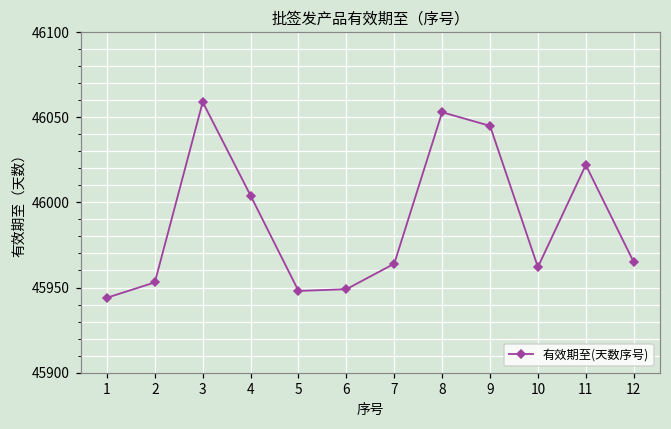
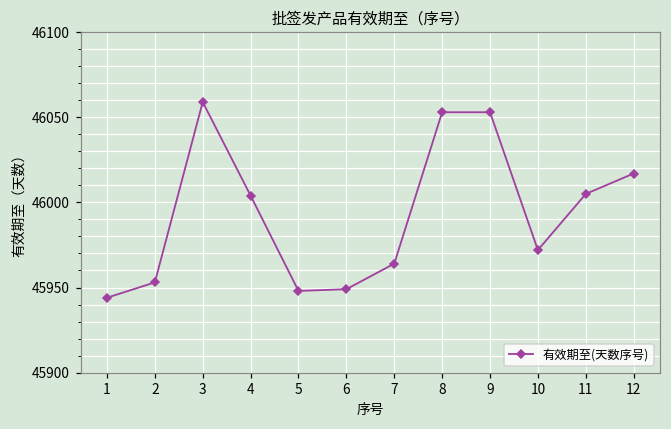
  {
    "1": 45944,
    "2": 45953,
    "3": 46059,
    "4": 46004,
    "5": 45948,
    "6": 45949,
    "7": 45964,
    "8": 46053,
-   "9": 46045,
-   "10": 45962,
-   "11": 46022,
-   "12": 45965
+   "9": 46053,
+   "10": 45972,
+   "11": 46005,
+   "12": 46017
  }
